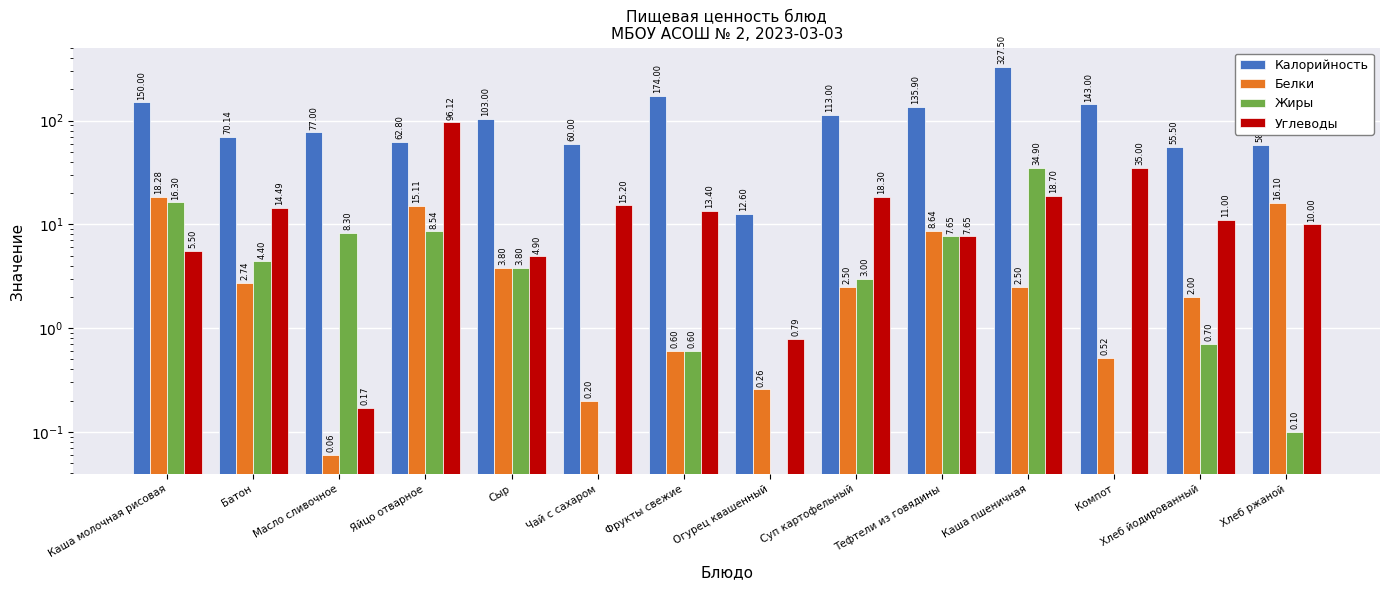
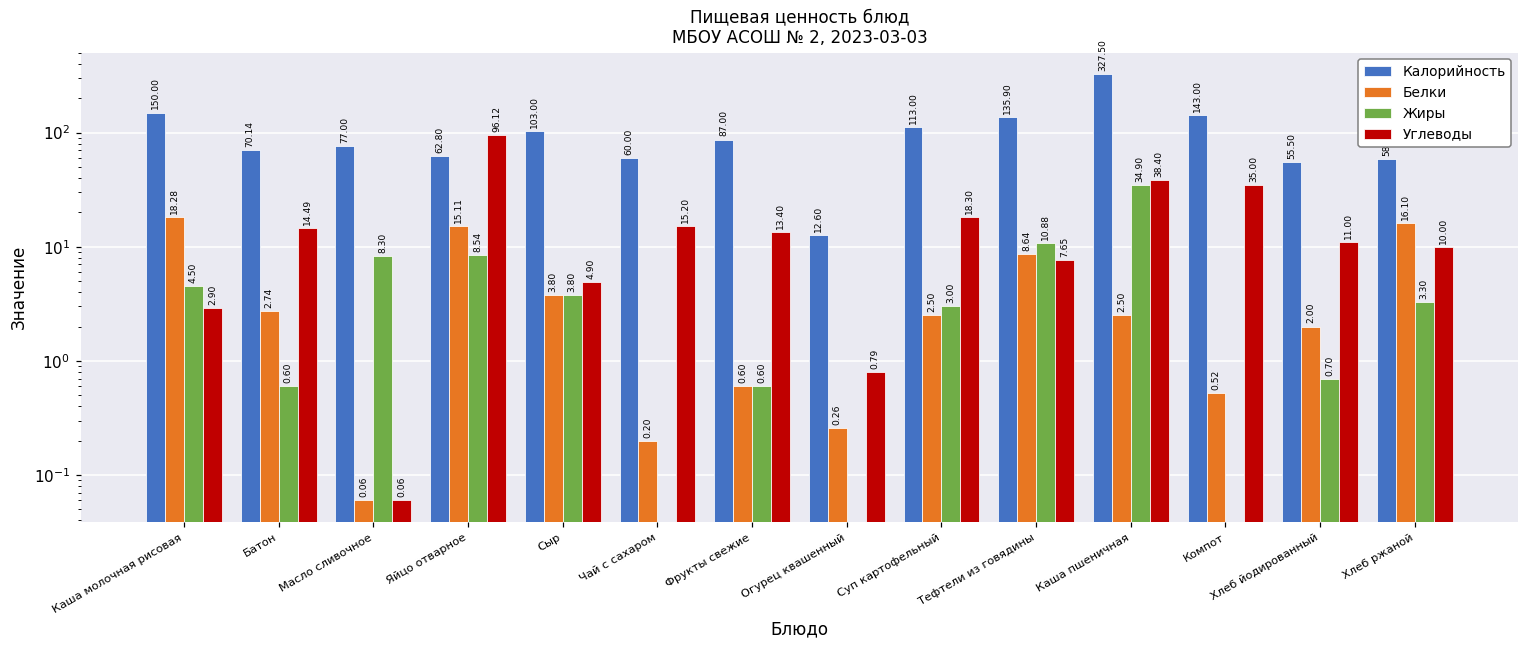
  {
    "Калорийность": {
      "Каша молочная рисовая": 150.00,
      "Батон": 70.14,
      "Масло сливочное": 77.00,
      "Яйцо отварное": 62.80,
      "Сыр": 103.00,
      "Чай с сахаром": 60.00,
-     "Фрукты свежие": 174.00,
+     "Фрукты свежие": 87.00,
      "Огурец квашенный": 12.60,
      "Суп картофельный": 113.00,
      "Тефтели из говядины": 135.90,
      "Каша пшеничная": 327.50,
      "Компот": 143.00,
      "Хлеб йодированный": 55.50
    },
    "Белки": {
      "Каша молочная рисовая": 18.28,
      "Батон": 2.74,
      "Масло сливочное": 0.06,
      "Яйцо отварное": 15.11,
      "Сыр": 3.80,
      "Чай с сахаром": 0.20,
      "Фрукты свежие": 0.60,
      "Огурец квашенный": 0.26,
      "Суп картофельный": 2.50,
      "Тефтели из говядины": 8.64,
      "Каша пшеничная": 2.50,
      "Компот": 0.52,
      "Хлеб йодированный": 2.00,
      "Хлеб ржаной": 16.10
    },
    "Жиры": {
-     "Каша молочная рисовая": 16.30,
-     "Батон": 4.40,
+     "Каша молочная рисовая": 4.50,
+     "Батон": 0.60,
      "Масло сливочное": 8.30,
      "Яйцо отварное": 8.54,
      "Сыр": 3.80,
      "Фрукты свежие": 0.60,
      "Суп картофельный": 3.00,
-     "Тефтели из говядины": 7.65,
+     "Тефтели из говядины": 10.88,
      "Каша пшеничная": 34.90,
      "Хлеб йодированный": 0.70,
-     "Хлеб ржаной": 0.10
+     "Хлеб ржаной": 3.30
    },
    "Углеводы": {
-     "Каша молочная рисовая": 5.50,
+     "Каша молочная рисовая": 2.90,
      "Батон": 14.49,
-     "Масло сливочное": 0.17,
+     "Масло сливочное": 0.06,
      "Яйцо отварное": 96.12,
      "Сыр": 4.90,
      "Чай с сахаром": 15.20,
      "Фрукты свежие": 13.40,
      "Огурец квашенный": 0.79,
      "Суп картофельный": 18.30,
      "Тефтели из говядины": 7.65,
-     "Каша пшеничная": 18.70,
+     "Каша пшеничная": 38.40,
      "Компот": 35.00,
      "Хлеб йодированный": 11.00,
      "Хлеб ржаной": 10.00
    }
  }
